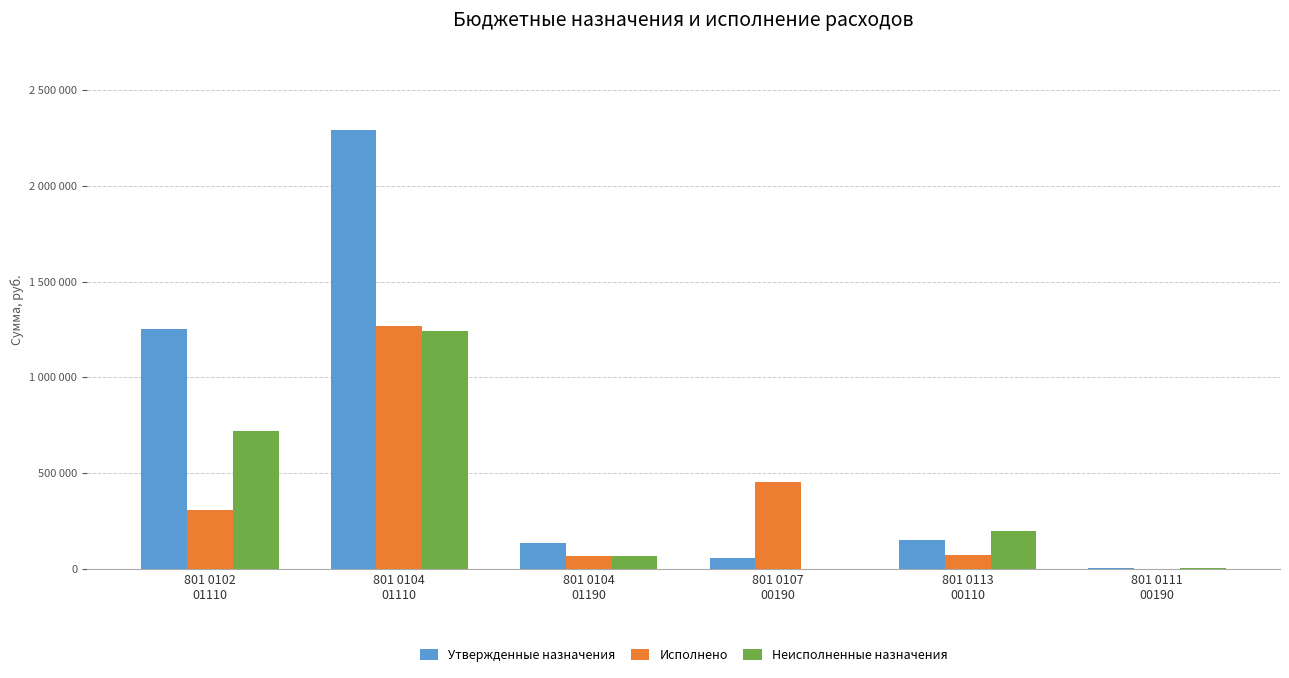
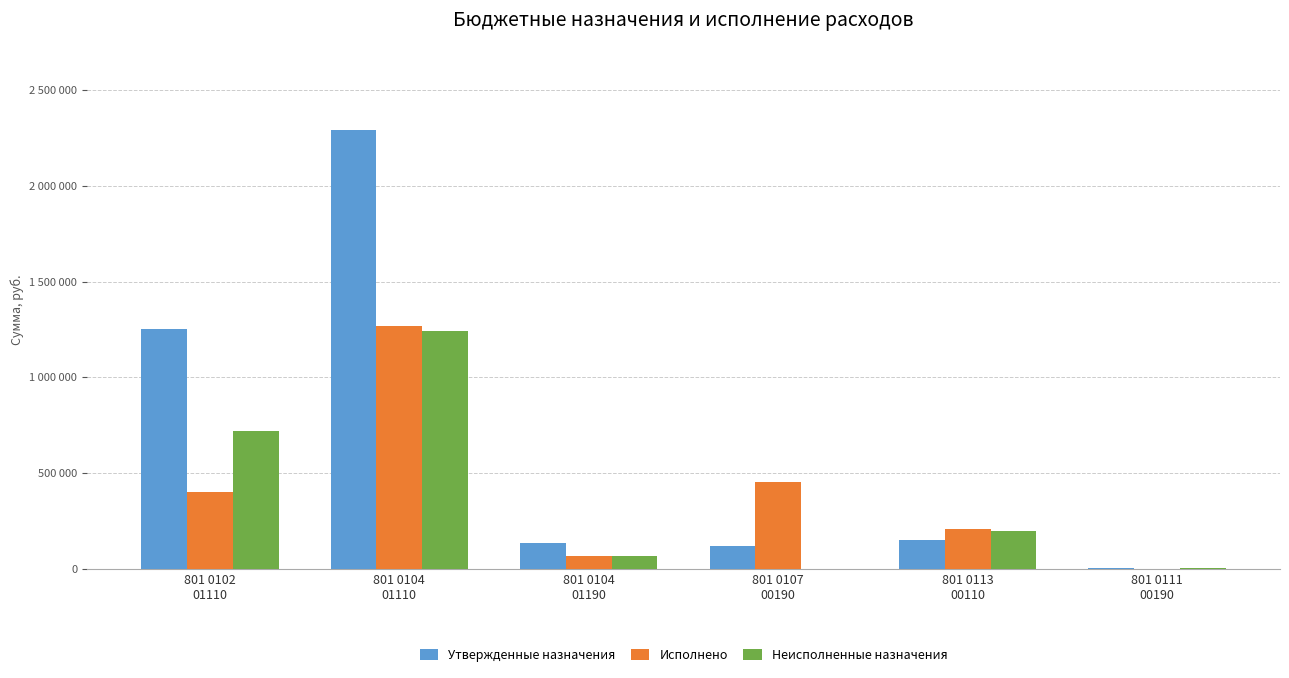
  {
    "Утвержденные назначения": {
      "801 0102 01110": 1250000,
      "801 0104 01110": 2290000,
      "801 0104 01190": 140000,
-     "801 0107 00190": 60000,
+     "801 0107 00190": 120000,
      "801 0113 00110": 150000
    },
    "Исполнено": {
-     "801 0102 01110": 310000,
+     "801 0102 01110": 400000,
      "801 0104 01110": 1270000,
      "801 0104 01190": 70000,
      "801 0107 00190": 450000,
-     "801 0113 00110": 70000,
+     "801 0113 00110": 210000,
      "801 0111 00190": 0
    },
    "Неисполненные назначения": {
      "801 0102 01110": 720000,
      "801 0104 01110": 1240000,
      "801 0104 01190": 70000,
      "801 0107 00190": 0,
      "801 0113 00110": 200000
    }
  }
